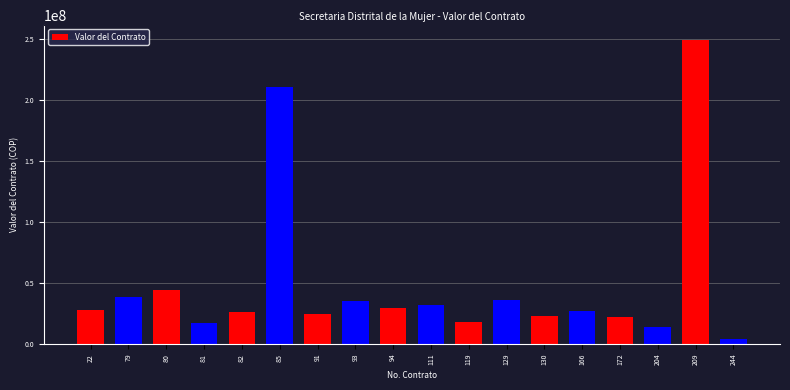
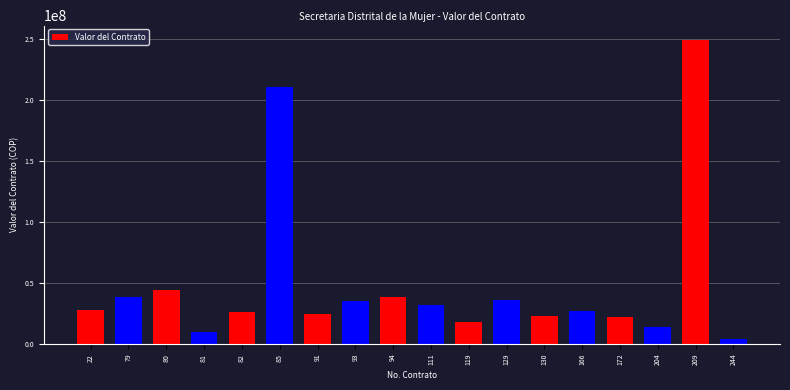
  {
    "22": 28000000,
    "79": 38000000,
    "80": 44000000,
-   "81": 18000000,
+   "81": 10000000,
    "82": 26000000,
    "85": 210000000,
    "91": 24000000,
    "93": 35000000,
-   "94": 30000000,
+   "94": 39000000,
    "111": 32000000,
    "119": 18000000,
    "129": 36000000,
    "130": 23000000,
    "166": 27000000,
    "172": 23000000,
    "204": 14000000,
    "209": 249000000,
    "244": 4000000
  }
